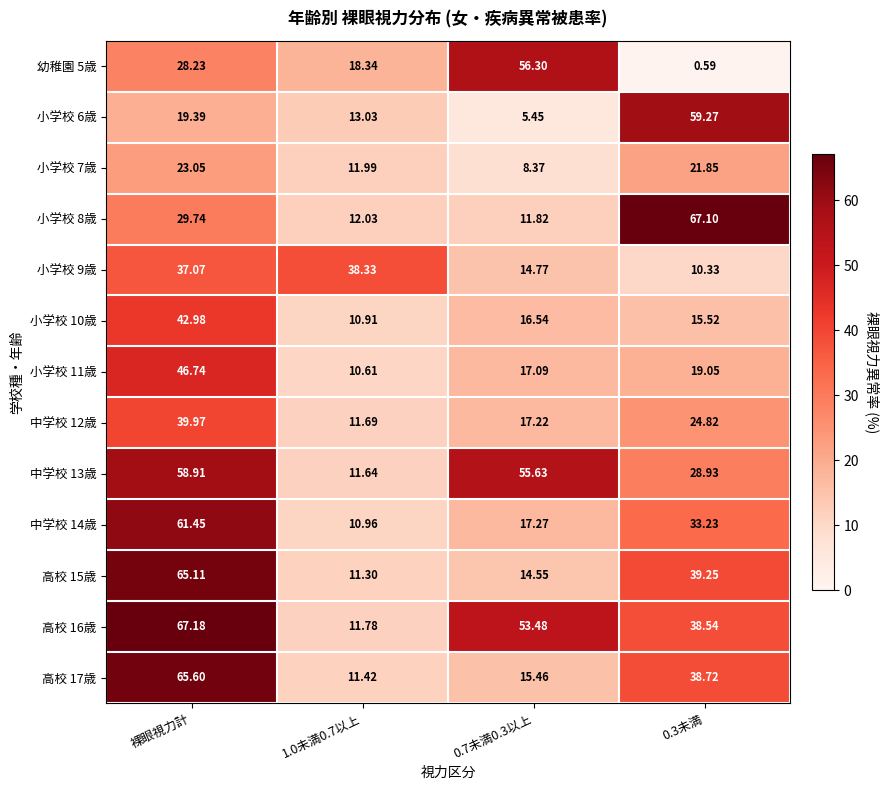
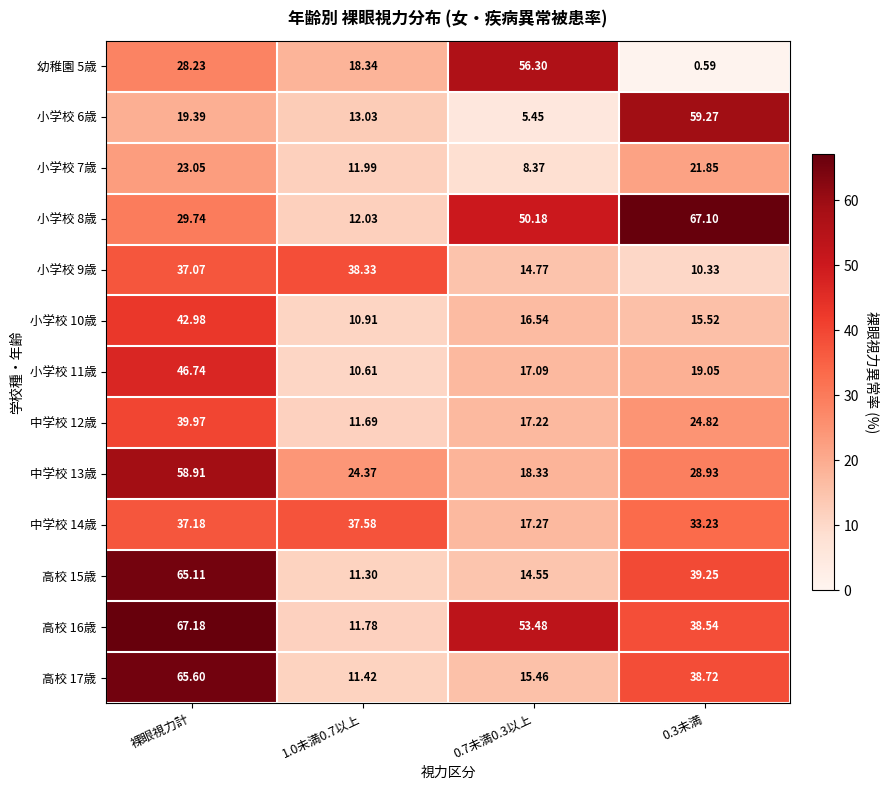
  {
    "幼稚園 5歳": {
      "裸眼視力計": 28.23,
      "1.0未満0.7以上": 18.34,
      "0.7未満0.3以上": 56.30,
      "0.3未満": 0.59
    },
    "小学校 6歳": {
      "裸眼視力計": 19.39,
      "1.0未満0.7以上": 13.03,
      "0.7未満0.3以上": 5.45,
      "0.3未満": 59.27
    },
    "小学校 7歳": {
      "裸眼視力計": 23.05,
      "1.0未満0.7以上": 11.99,
      "0.7未満0.3以上": 8.37,
      "0.3未満": 21.85
    },
    "小学校 8歳": {
      "裸眼視力計": 29.74,
      "1.0未満0.7以上": 12.03,
-     "0.7未満0.3以上": 11.82,
+     "0.7未満0.3以上": 50.18,
      "0.3未満": 67.10
    },
    "小学校 9歳": {
      "裸眼視力計": 37.07,
      "1.0未満0.7以上": 38.33,
      "0.7未満0.3以上": 14.77,
      "0.3未満": 10.33
    },
    "小学校 10歳": {
      "裸眼視力計": 42.98,
      "1.0未満0.7以上": 10.91,
      "0.7未満0.3以上": 16.54,
      "0.3未満": 15.52
    },
    "小学校 11歳": {
      "裸眼視力計": 46.74,
      "1.0未満0.7以上": 10.61,
      "0.7未満0.3以上": 17.09,
      "0.3未満": 19.05
    },
    "中学校 12歳": {
      "裸眼視力計": 39.97,
      "1.0未満0.7以上": 11.69,
      "0.7未満0.3以上": 17.22,
      "0.3未満": 24.82
    },
    "中学校 13歳": {
      "裸眼視力計": 58.91,
-     "1.0未満0.7以上": 11.64,
-     "0.7未満0.3以上": 55.63,
+     "1.0未満0.7以上": 24.37,
+     "0.7未満0.3以上": 18.33,
      "0.3未満": 28.93
    },
    "中学校 14歳": {
-     "裸眼視力計": 61.45,
-     "1.0未満0.7以上": 10.96,
+     "裸眼視力計": 37.18,
+     "1.0未満0.7以上": 37.58,
      "0.7未満0.3以上": 17.27,
      "0.3未満": 33.23
    },
    "高校 15歳": {
      "裸眼視力計": 65.11,
      "1.0未満0.7以上": 11.30,
      "0.7未満0.3以上": 14.55,
      "0.3未満": 39.25
    },
    "高校 16歳": {
      "裸眼視力計": 67.18,
      "1.0未満0.7以上": 11.78,
      "0.7未満0.3以上": 53.48,
      "0.3未満": 38.54
    },
    "高校 17歳": {
      "裸眼視力計": 65.60,
      "1.0未満0.7以上": 11.42,
      "0.7未満0.3以上": 15.46,
      "0.3未満": 38.72
    }
  }
